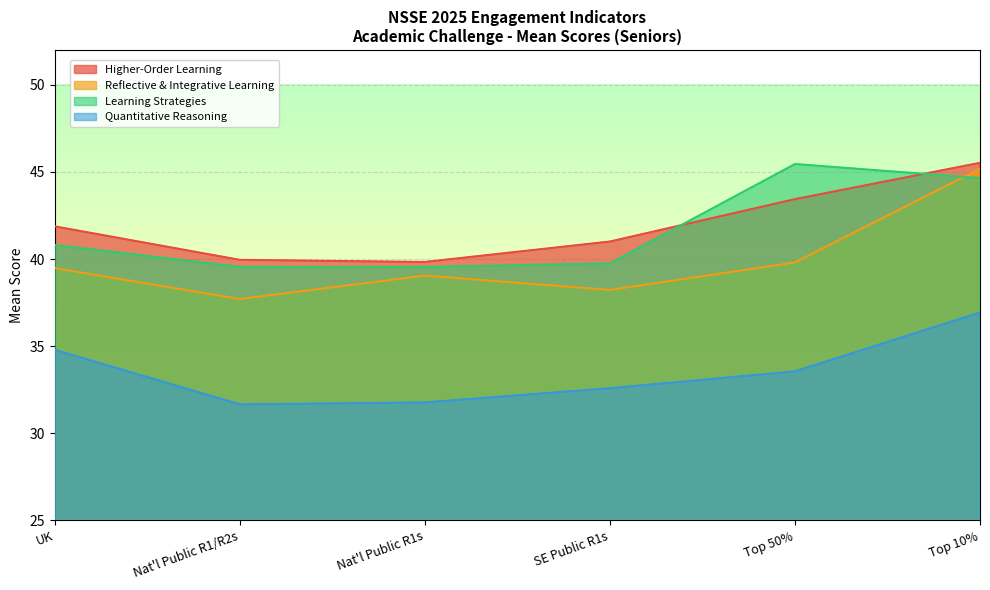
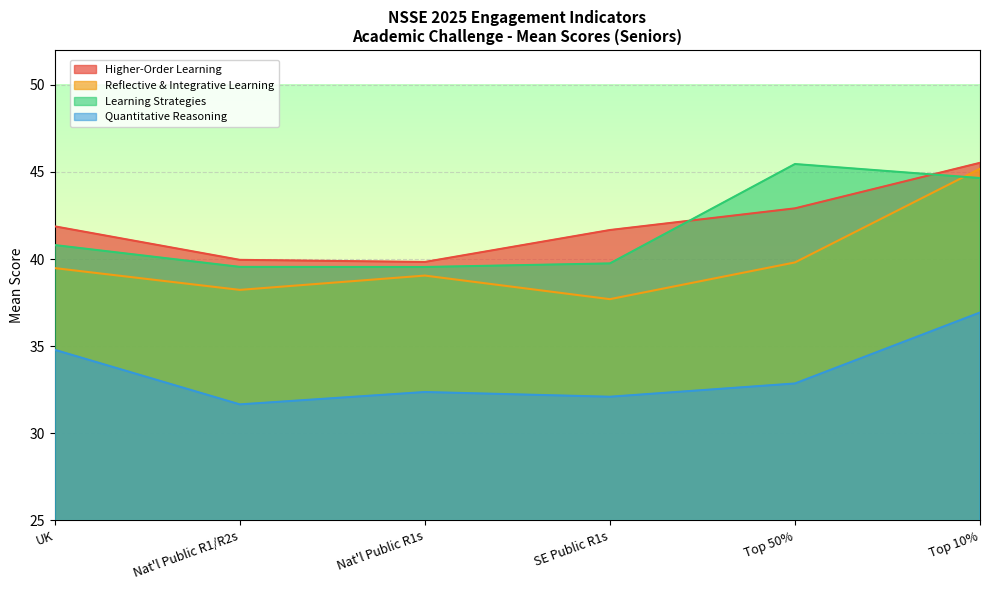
  {
    "Higher-Order Learning": {
      "UK": 41.9,
      "Nat'l Public R1/R2s": 40.0,
      "Nat'l Public R1s": 39.8,
-     "SE Public R1s": 41.0,
-     "Top 50%": 43.4,
+     "SE Public R1s": 41.7,
+     "Top 50%": 42.9,
      "Top 10%": 45.5
    },
    "Reflective & Integrative Learning": {
      "UK": 39.5,
-     "Nat'l Public R1/R2s": 37.7,
+     "Nat'l Public R1/R2s": 38.2,
      "Nat'l Public R1s": 39.1,
-     "SE Public R1s": 38.2,
+     "SE Public R1s": 37.7,
      "Top 50%": 39.8,
      "Top 10%": 45.2
    },
    "Learning Strategies": {
      "UK": 40.8,
      "Nat'l Public R1/R2s": 39.6,
      "Nat'l Public R1s": 39.5,
      "SE Public R1s": 39.8,
      "Top 50%": 45.5,
      "Top 10%": 44.6
    },
    "Quantitative Reasoning": {
      "UK": 34.8,
      "Nat'l Public R1/R2s": 31.7,
-     "Nat'l Public R1s": 31.8,
-     "SE Public R1s": 32.6,
-     "Top 50%": 33.6,
+     "Nat'l Public R1s": 32.4,
+     "SE Public R1s": 32.1,
+     "Top 50%": 32.9,
      "Top 10%": 36.9
    }
  }
